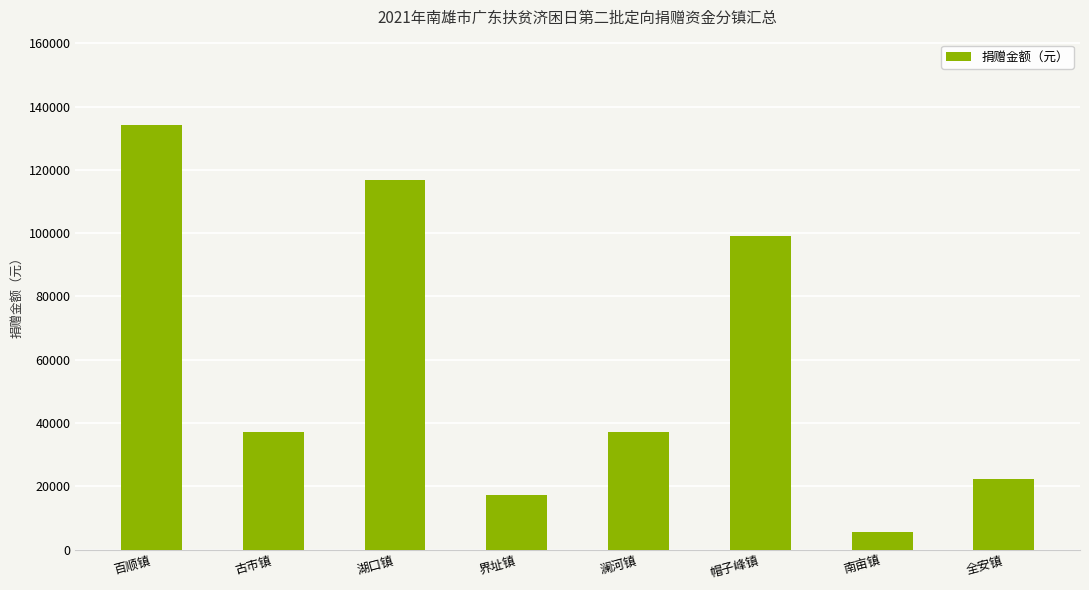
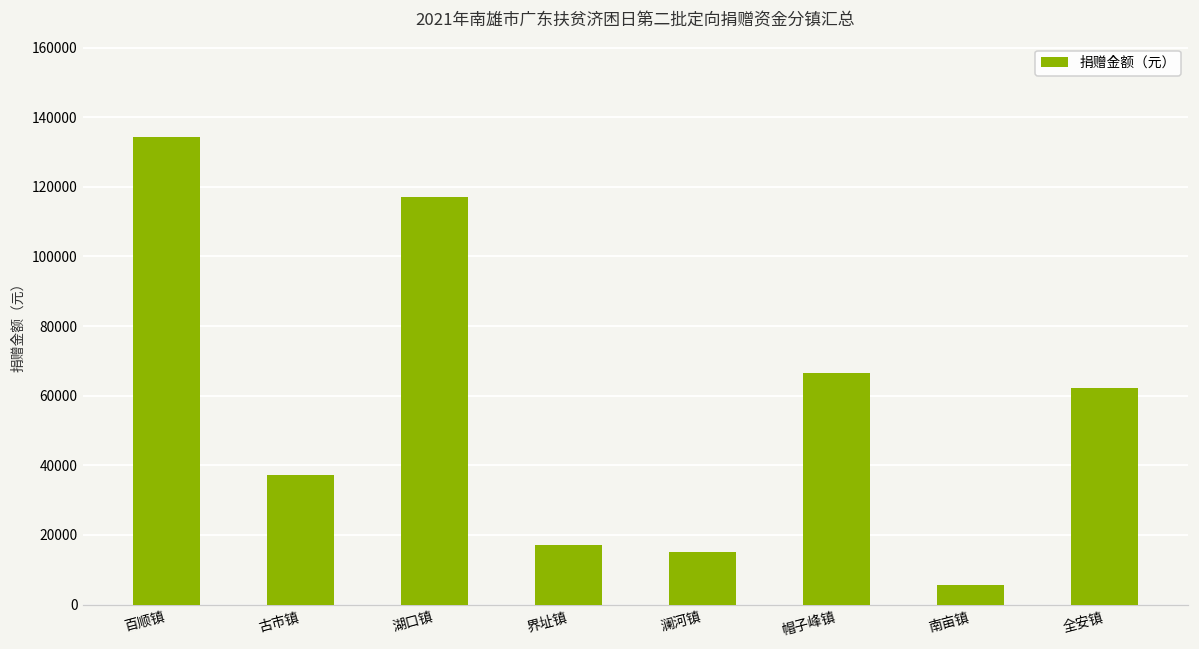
  {
    "百顺镇": 134000,
    "古市镇": 37000,
    "湖口镇": 117000,
    "界址镇": 17000,
-   "澜河镇": 37000,
-   "帽子峰镇": 99000,
+   "澜河镇": 15000,
+   "帽子峰镇": 66000,
    "南亩镇": 6000,
-   "全安镇": 22000
+   "全安镇": 62000
  }
